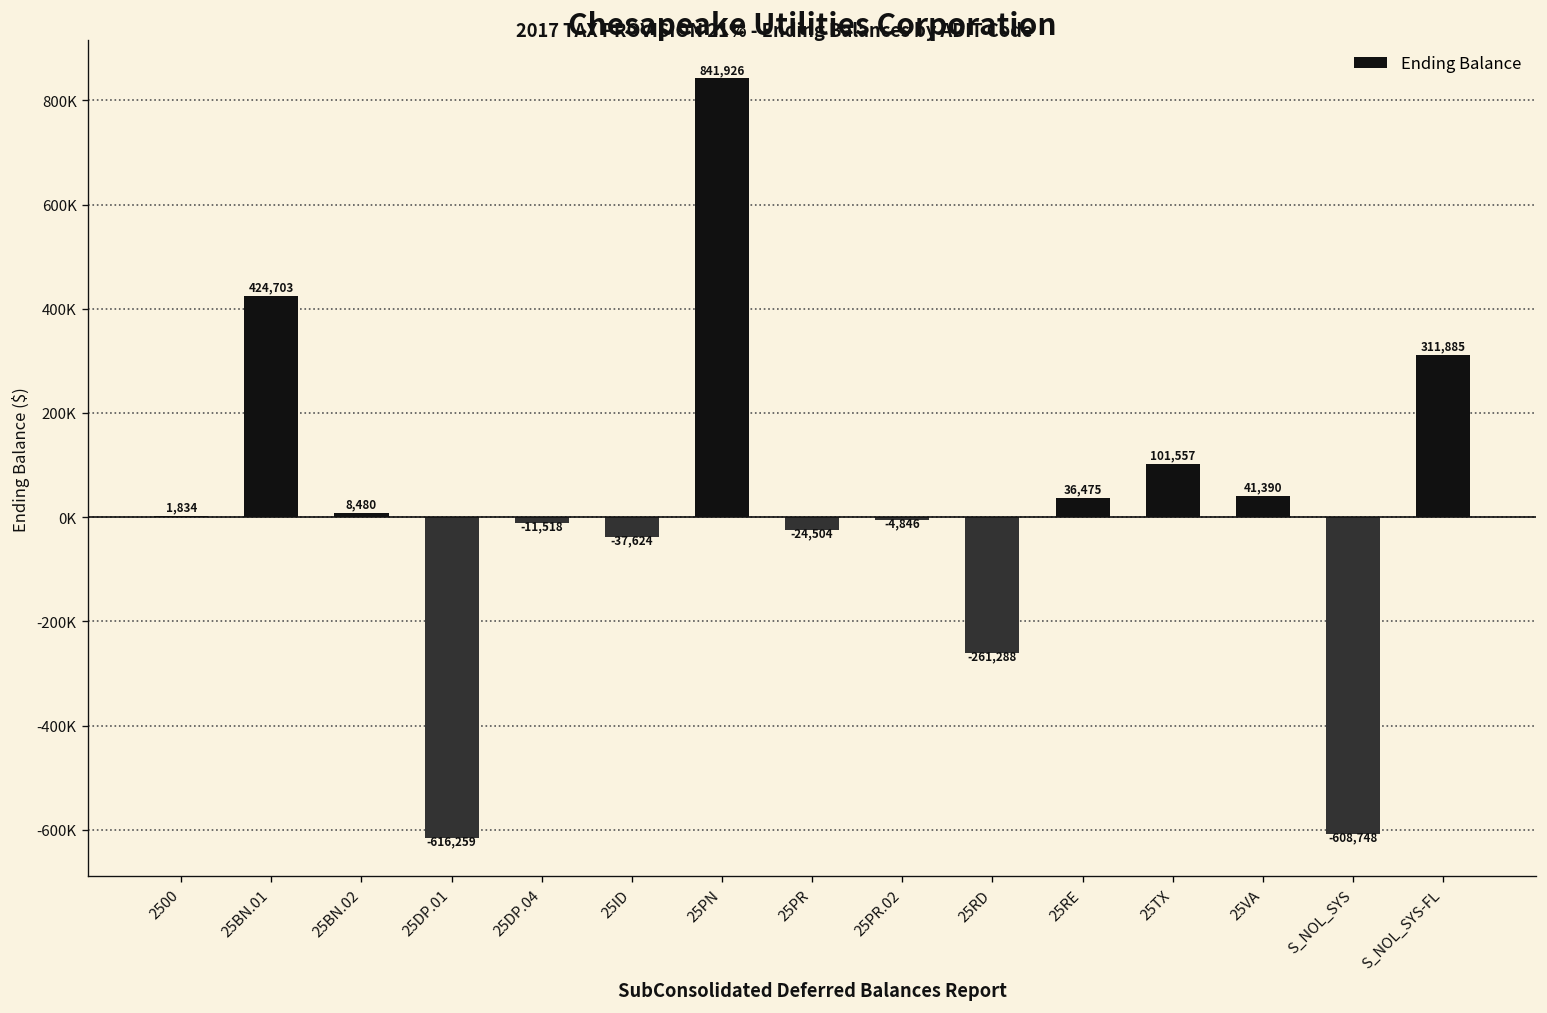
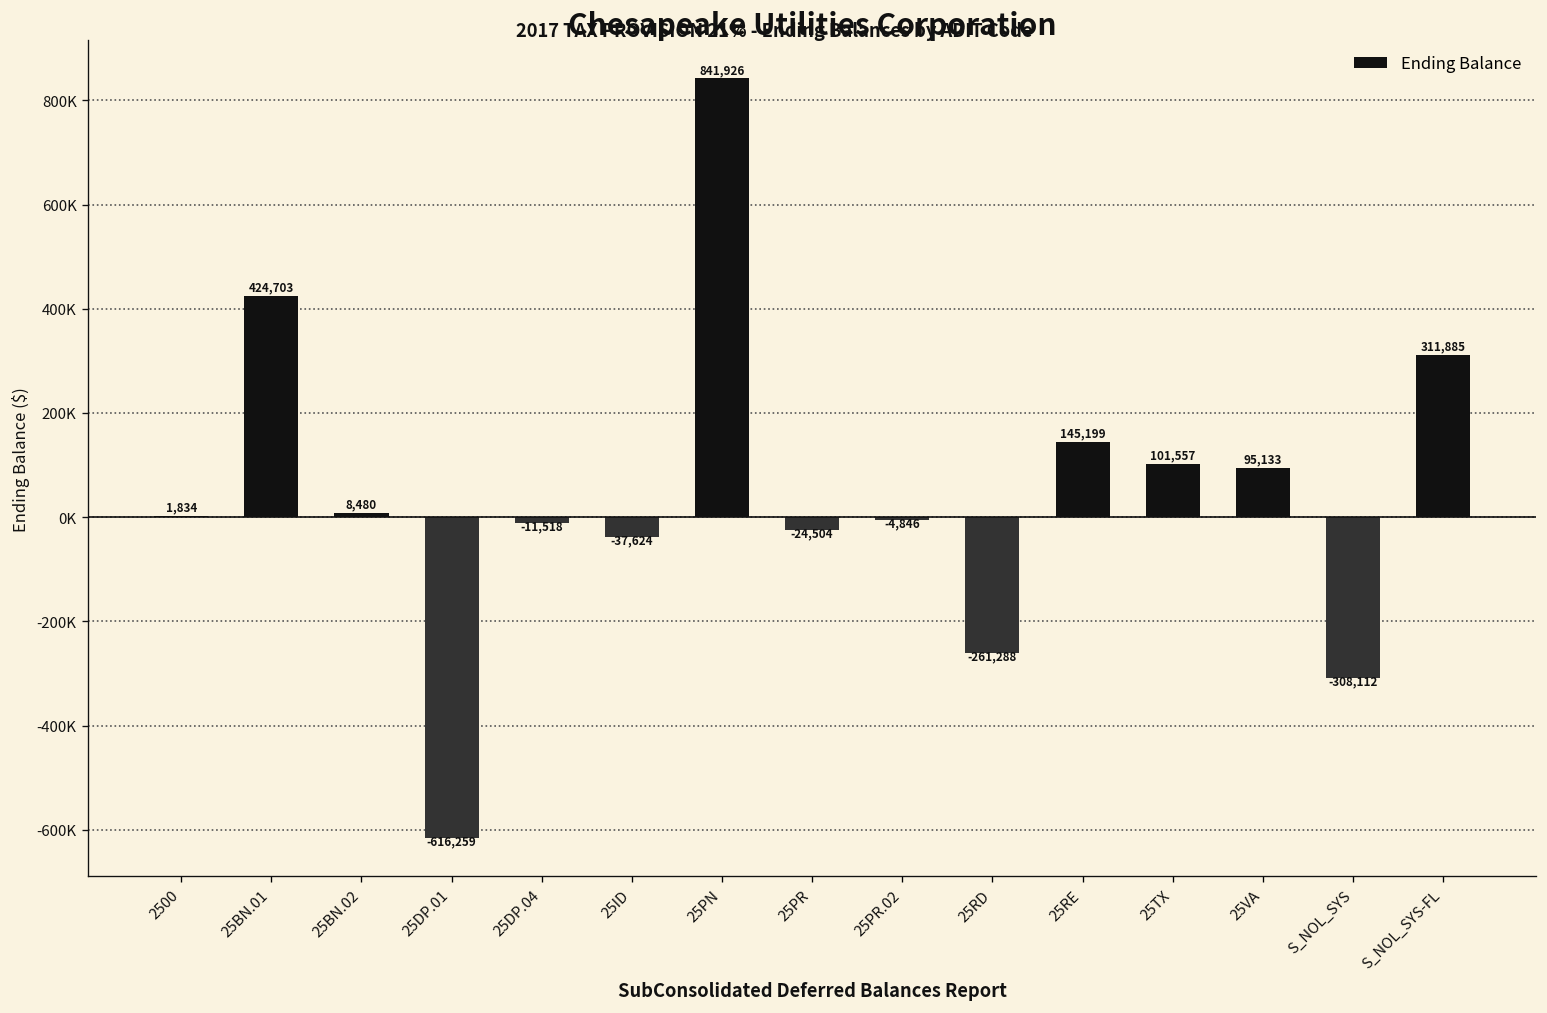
  {
    "2500": "1,834",
    "25BN.01": "424,703",
    "25BN.02": "8,480",
    "25DP.01": "-616,259",
    "25DP.04": "-11,518",
    "25ID": "-37,624",
    "25PN": "841,926",
    "25PR": "-24,504",
    "25PR.02": "-4,846",
    "25RD": "-261,288",
-   "25RE": "36,475",
+   "25RE": "145,199",
    "25TX": "101,557",
-   "25VA": "41,390",
-   "S_NOL_SYS": "-608,748",
+   "25VA": "95,133",
+   "S_NOL_SYS": "-308,112",
    "S_NOL_SYS-FL": "311,885"
  }
